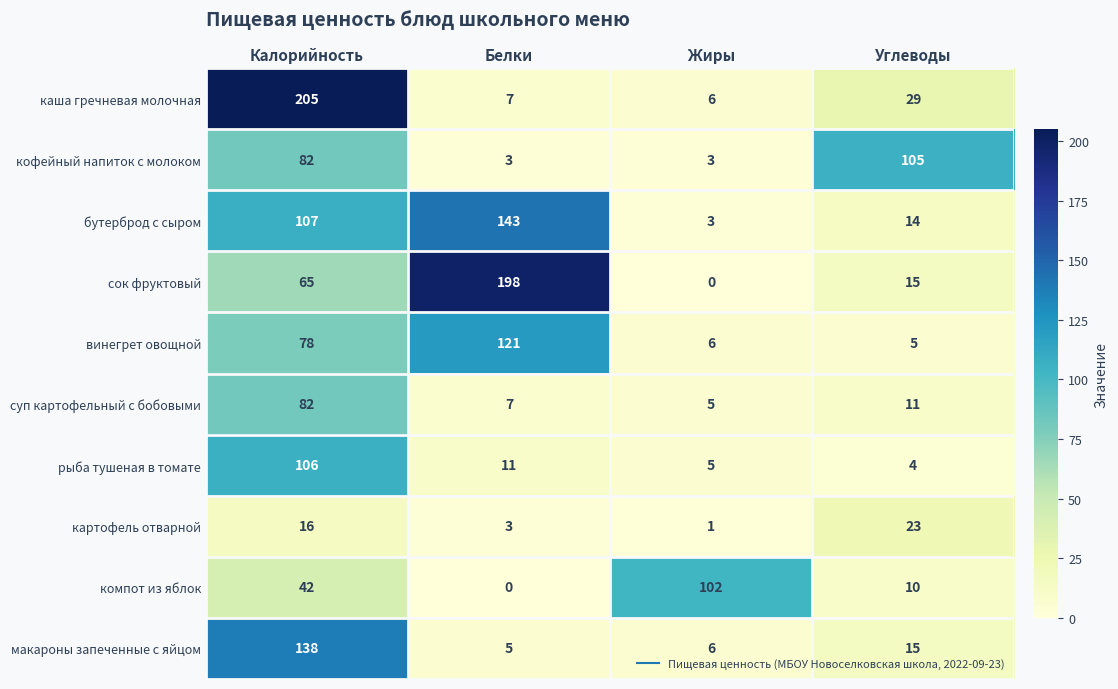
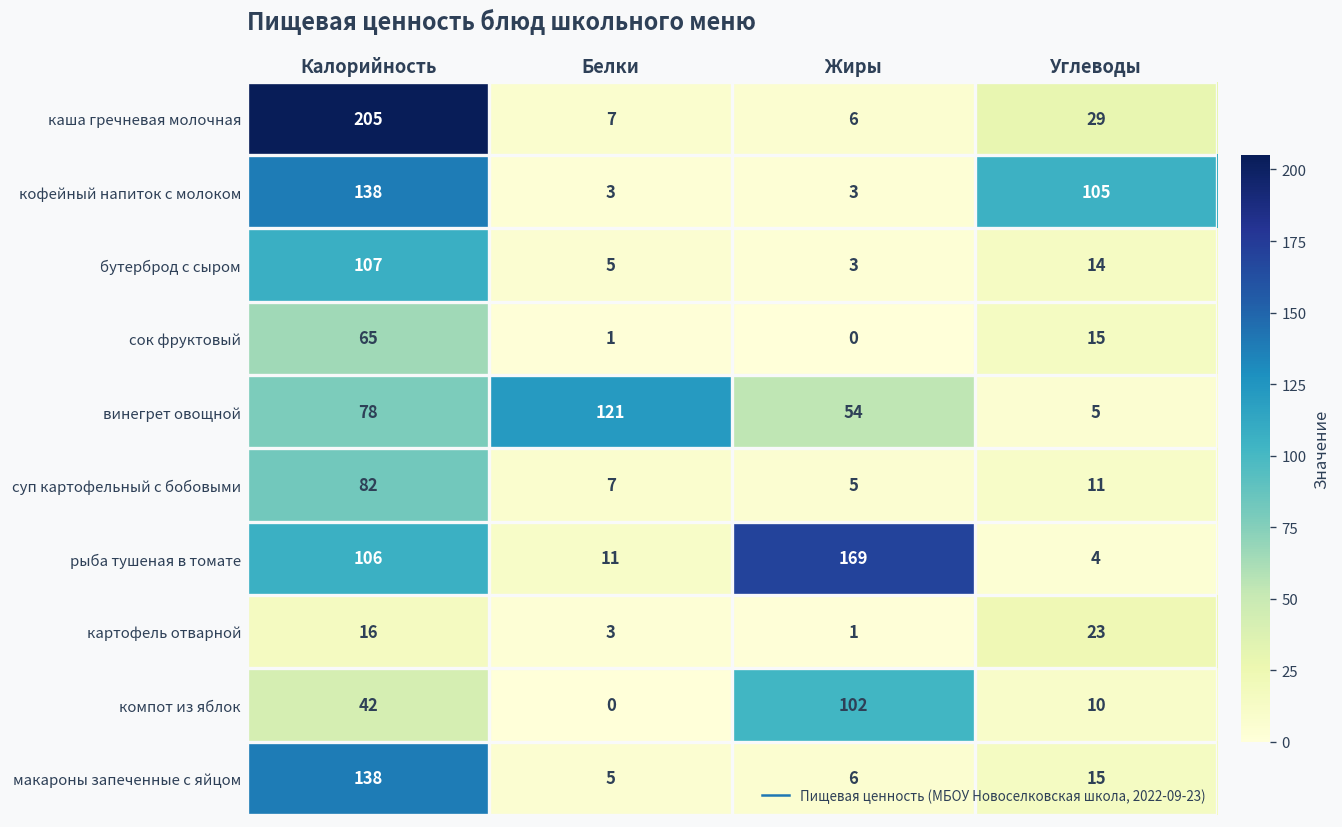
  {
    "каша гречневая молочная": {
      "Калорийность": 205,
      "Белки": 7,
      "Жиры": 6,
      "Углеводы": 29
    },
    "кофейный напиток с молоком": {
-     "Калорийность": 82,
+     "Калорийность": 138,
      "Белки": 3,
      "Жиры": 3,
      "Углеводы": 105
    },
    "бутерброд с сыром": {
      "Калорийность": 107,
-     "Белки": 143,
+     "Белки": 5,
      "Жиры": 3,
      "Углеводы": 14
    },
    "сок фруктовый": {
      "Калорийность": 65,
-     "Белки": 198,
+     "Белки": 1,
      "Жиры": 0,
      "Углеводы": 15
    },
    "винегрет овощной": {
      "Калорийность": 78,
      "Белки": 121,
-     "Жиры": 6,
+     "Жиры": 54,
      "Углеводы": 5
    },
    "суп картофельный с бобовыми": {
      "Калорийность": 82,
      "Белки": 7,
      "Жиры": 5,
      "Углеводы": 11
    },
    "рыба тушеная в томате": {
      "Калорийность": 106,
      "Белки": 11,
-     "Жиры": 5,
+     "Жиры": 169,
      "Углеводы": 4
    },
    "картофель отварной": {
      "Калорийность": 16,
      "Белки": 3,
      "Жиры": 1,
      "Углеводы": 23
    },
    "компот из яблок": {
      "Калорийность": 42,
      "Белки": 0,
      "Жиры": 102,
      "Углеводы": 10
    },
    "макароны запеченные с яйцом": {
      "Калорийность": 138,
      "Белки": 5
    }
  }
